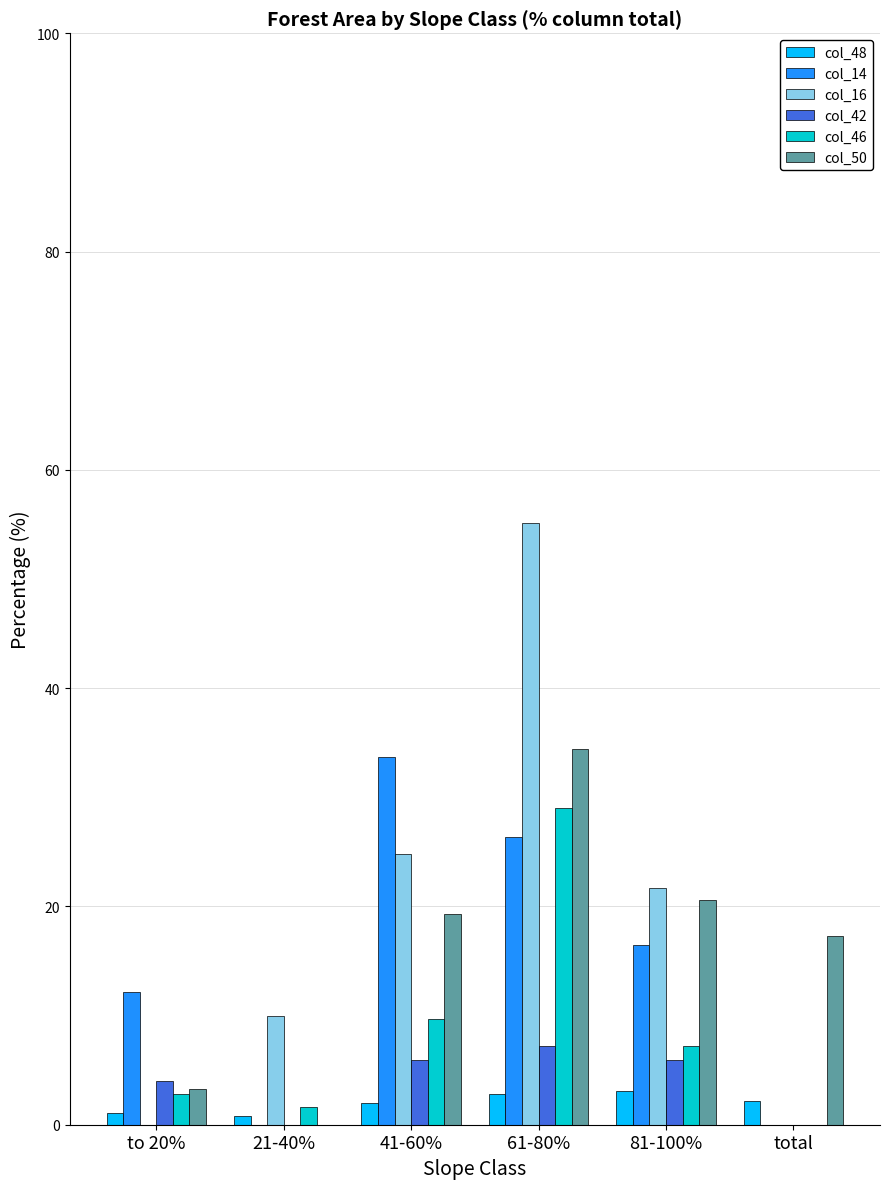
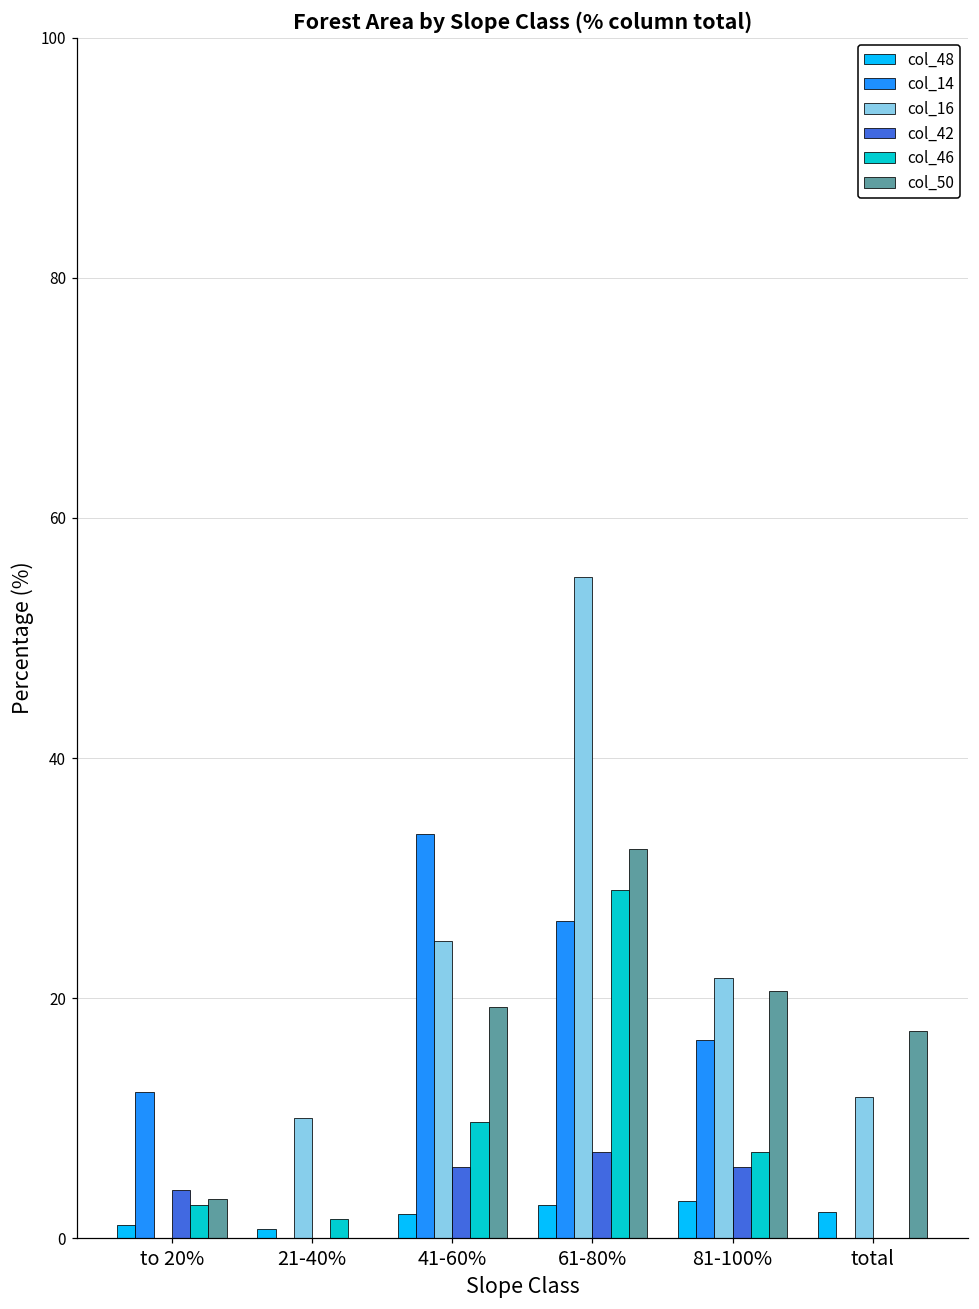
  {
    "col_16": {
      "to 20%": 0.0,
      "21-40%": 10.0,
      "41-60%": 24.8,
      "61-80%": 55.1,
      "81-100%": 21.7,
-     "total": 0.0
+     "total": 11.8
    },
    "col_42": {
      "to 20%": 4.0,
      "21-40%": 0.0,
      "41-60%": 5.9,
      "61-80%": 7.2,
      "81-100%": 5.9,
      "total": 0.0
    },
    "col_50": {
      "to 20%": 3.3,
      "21-40%": 0.0,
      "41-60%": 19.3,
-     "61-80%": 34.4,
+     "61-80%": 32.4,
      "81-100%": 20.6,
      "total": 17.3
    }
  }
